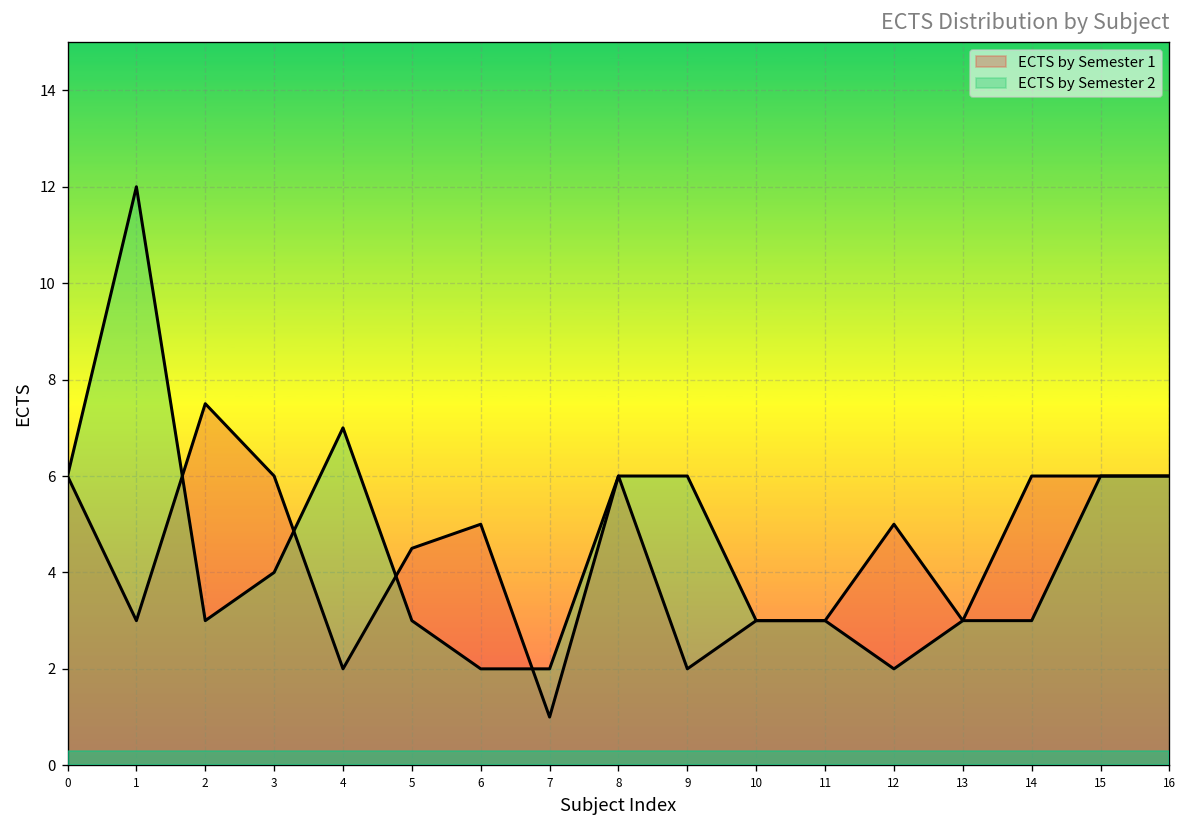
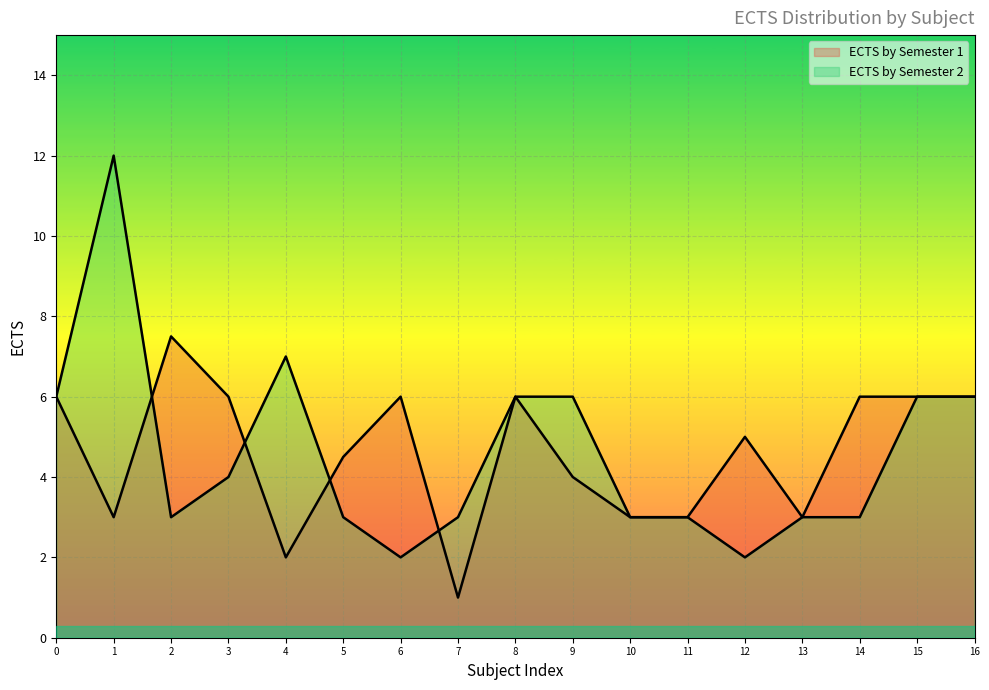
  {
    "ECTS by Semester 1": {
      "1": 3,
      "2": 7.5,
      "3": 6,
      "4": 2,
      "5": 4.5,
-     "6": 5,
+     "6": 6,
      "7": 1,
-     "9": 2,
+     "9": 4,
      "12": 5,
      "14": 6
    },
    "ECTS by Semester 2": {
      "1": 12,
      "2": 3,
      "3": 4,
      "4": 7,
      "5": 3,
      "6": 2,
-     "7": 2,
+     "7": 3,
      "9": 6,
      "12": 2,
      "14": 3
    }
  }
